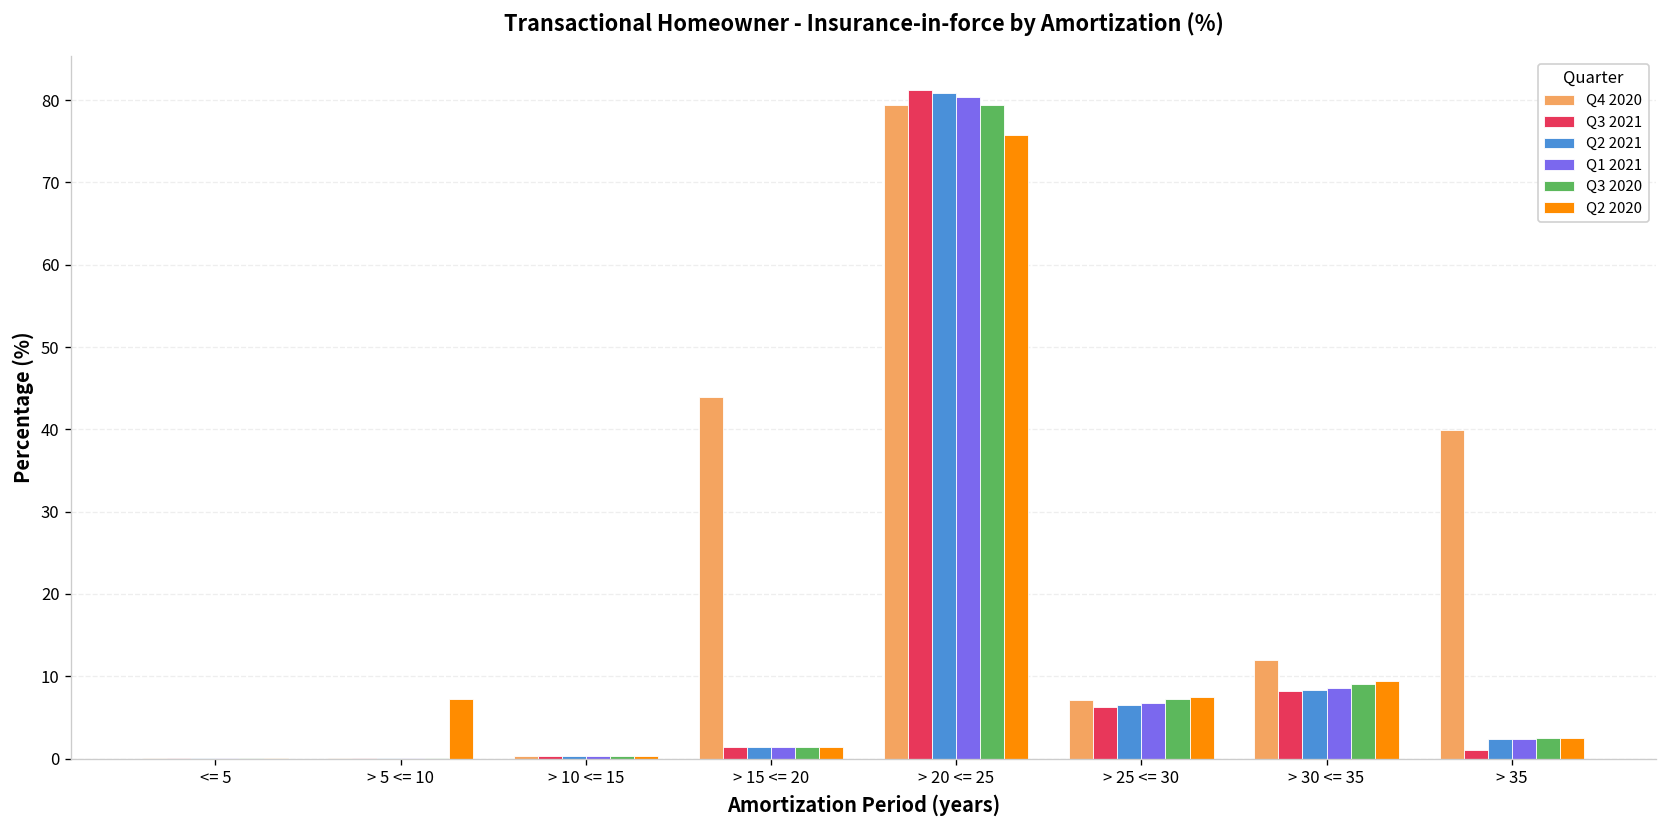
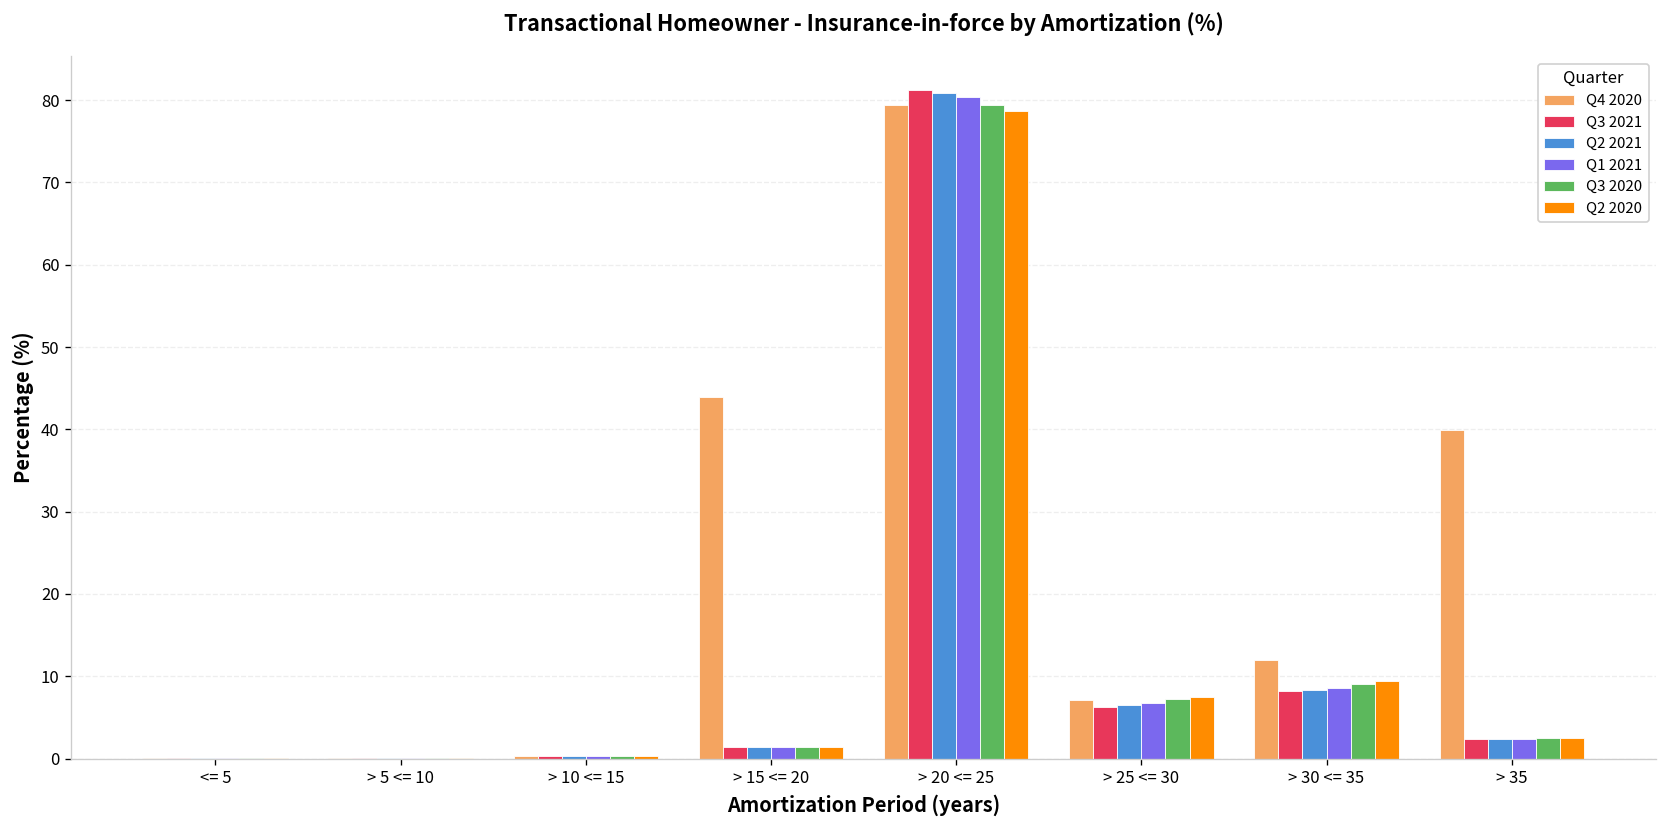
  {
    "Q4 2020": {
      "> 15 <= 20": 44,
      "> 20 <= 25": 79,
      "> 25 <= 30": 7,
      "> 30 <= 35": 12,
      "> 35": 40
    },
    "Q3 2021": {
      "> 15 <= 20": 1,
      "> 20 <= 25": 81,
      "> 25 <= 30": 6,
      "> 30 <= 35": 8,
-     "> 35": 1
+     "> 35": 2
    },
    "Q2 2021": {
      "> 15 <= 20": 1,
      "> 20 <= 25": 81,
      "> 25 <= 30": 7,
      "> 30 <= 35": 8,
      "> 35": 2
    },
    "Q1 2021": {
      "> 15 <= 20": 1,
      "> 20 <= 25": 80,
      "> 25 <= 30": 7,
      "> 30 <= 35": 9,
      "> 35": 2
    },
    "Q3 2020": {
      "> 15 <= 20": 1,
      "> 20 <= 25": 79,
      "> 25 <= 30": 7,
      "> 30 <= 35": 9,
      "> 35": 2
    },
    "Q2 2020": {
-     "> 5 <= 10": 7,
+     "> 5 <= 10": 0,
      "> 15 <= 20": 1,
-     "> 20 <= 25": 76,
+     "> 20 <= 25": 79,
      "> 25 <= 30": 8,
      "> 30 <= 35": 9,
      "> 35": 3
    }
  }
